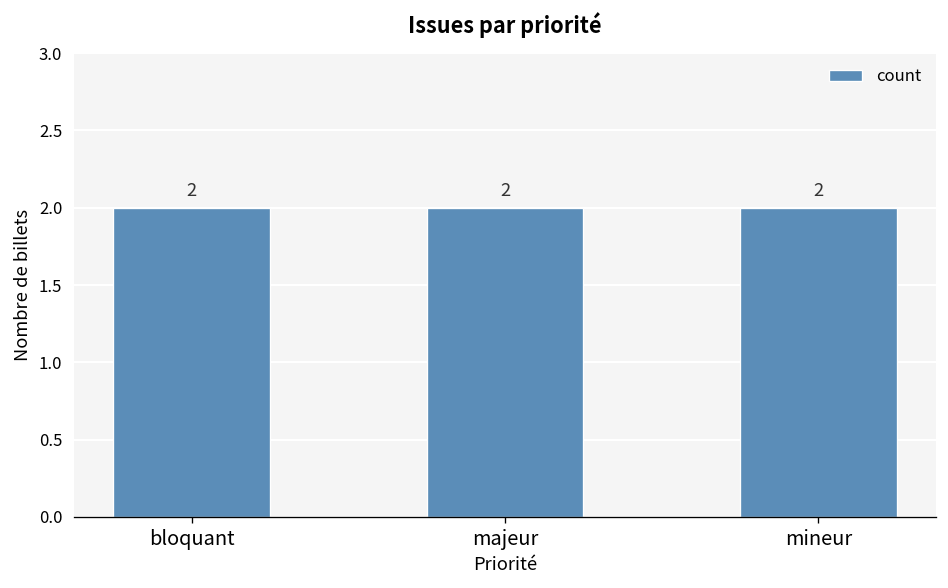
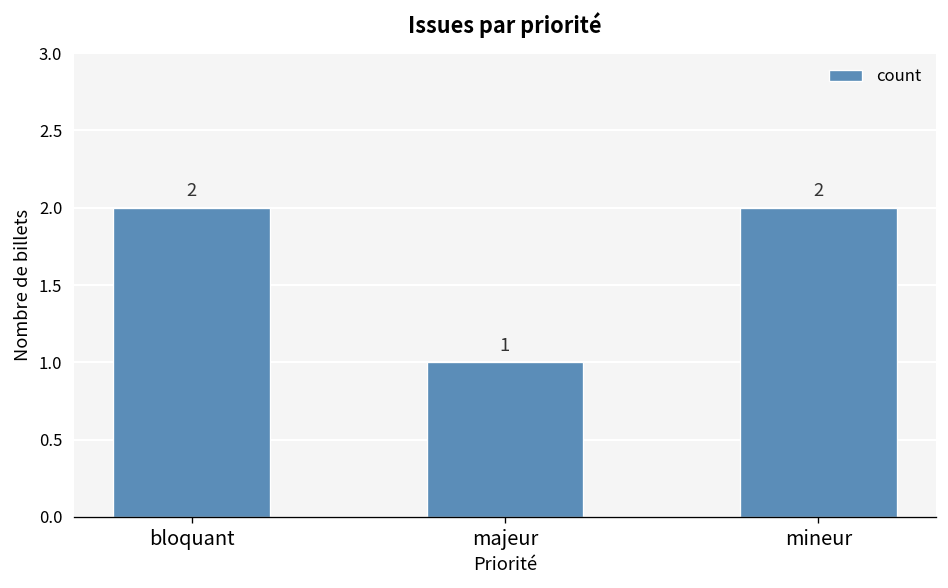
  {
    "bloquant": 2,
-   "majeur": 2,
+   "majeur": 1,
    "mineur": 2
  }
